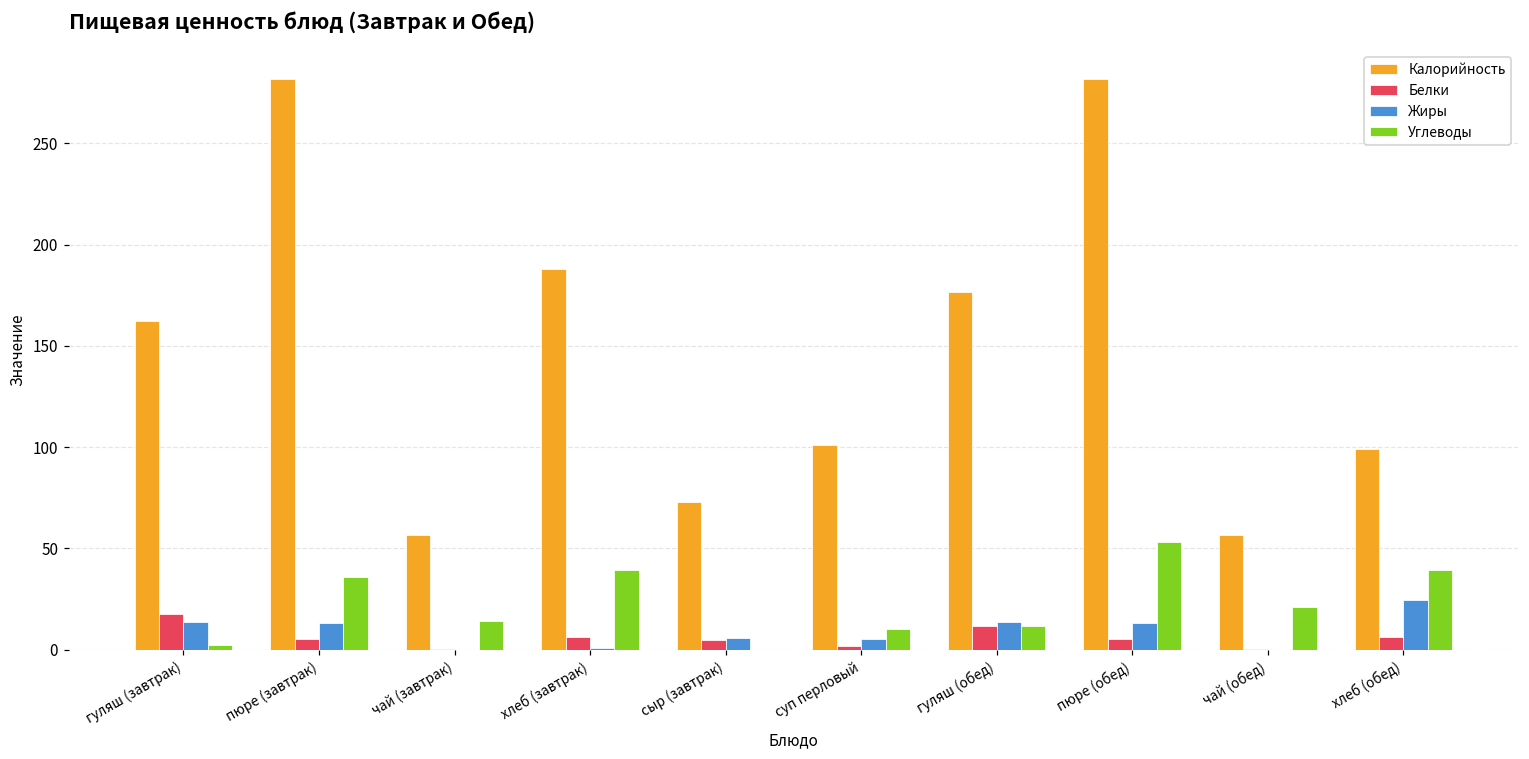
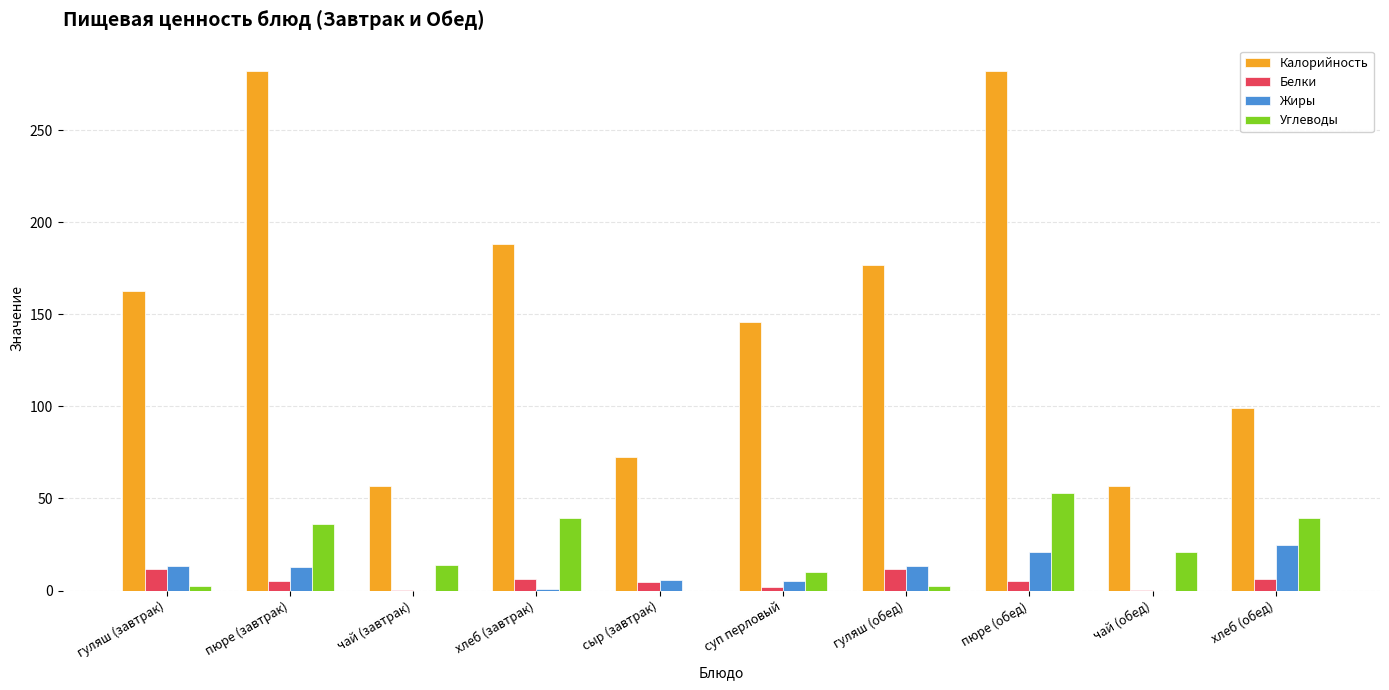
  {
    "Калорийность": {
      "гуляш (завтрак)": 163,
      "пюре (завтрак)": 282,
      "чай (завтрак)": 57,
      "хлеб (завтрак)": 188,
      "сыр (завтрак)": 73,
-     "суп перловый": 101,
+     "суп перловый": 146,
      "гуляш (обед)": 177,
      "пюре (обед)": 282,
      "чай (обед)": 57,
      "хлеб (обед)": 99
    },
    "Белки": {
-     "гуляш (завтрак)": 18,
+     "гуляш (завтрак)": 12,
      "пюре (завтрак)": 5,
      "хлеб (завтрак)": 6,
      "сыр (завтрак)": 5,
      "суп перловый": 2,
      "гуляш (обед)": 12,
      "пюре (обед)": 5,
      "хлеб (обед)": 6
    },
    "Жиры": {
      "гуляш (завтрак)": 13,
      "пюре (завтрак)": 13,
      "чай (завтрак)": 0,
      "сыр (завтрак)": 6,
      "суп перловый": 5,
      "гуляш (обед)": 13,
-     "пюре (обед)": 13,
+     "пюре (обед)": 21,
      "чай (обед)": 0,
      "хлеб (обед)": 25
    },
    "Углеводы": {
      "гуляш (завтрак)": 2,
      "пюре (завтрак)": 36,
      "чай (завтрак)": 14,
      "хлеб (завтрак)": 39,
      "сыр (завтрак)": 0,
      "суп перловый": 10,
-     "гуляш (обед)": 12,
+     "гуляш (обед)": 2,
      "пюре (обед)": 53,
      "чай (обед)": 21,
      "хлеб (обед)": 39
    }
  }
